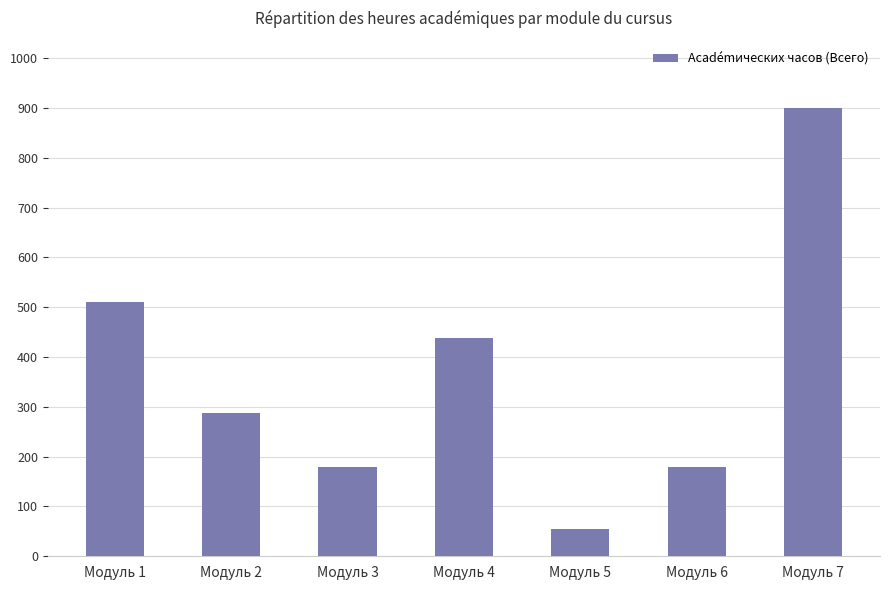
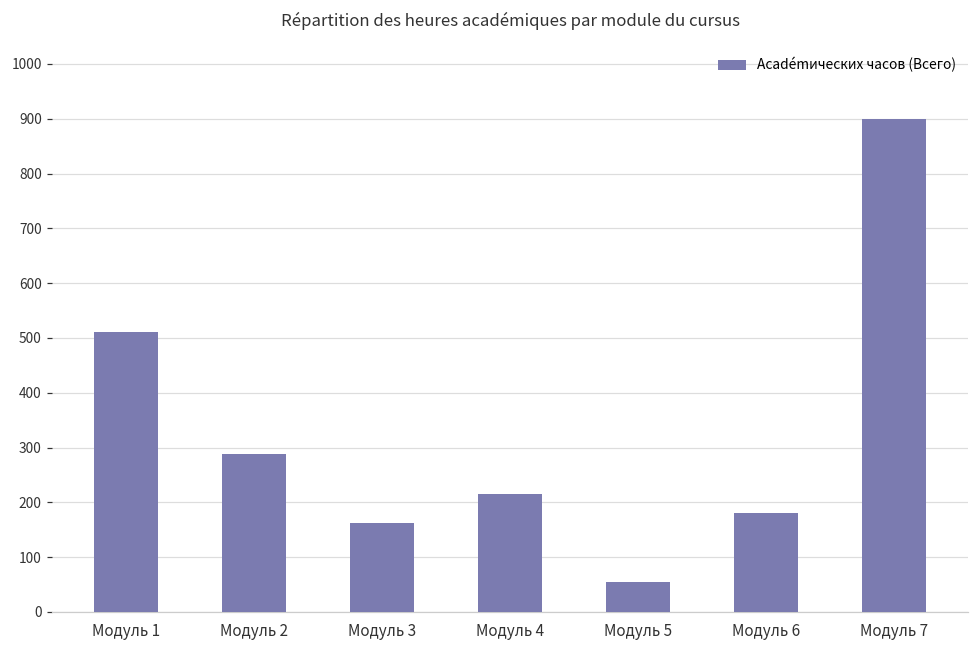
  {
    "Модуль 1": 510,
    "Модуль 2": 290,
-   "Модуль 3": 180,
-   "Модуль 4": 440,
+   "Модуль 3": 160,
+   "Модуль 4": 220,
    "Модуль 5": 60,
    "Модуль 6": 180,
    "Модуль 7": 900
  }
